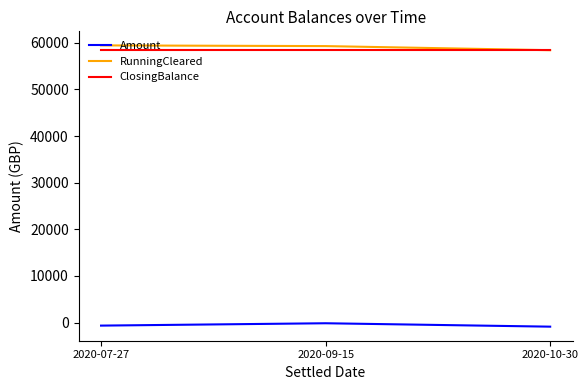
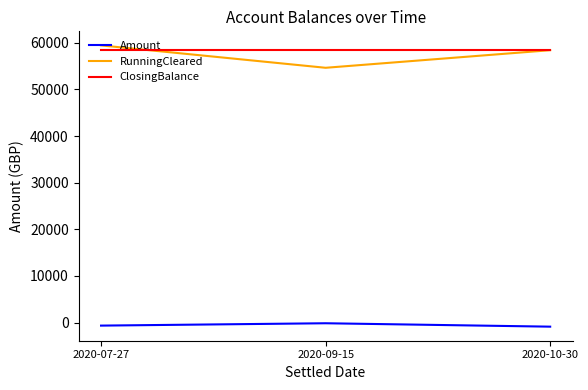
  {
    "Amount": {
      "2020-07-27": -1000,
      "2020-09-15": 0,
      "2020-10-30": -1000
    },
    "RunningCleared": {
      "2020-07-27": 59000,
-     "2020-09-15": 59000
+     "2020-09-15": 55000
    },
    "ClosingBalance": {
      "2020-07-27": 58000,
      "2020-09-15": 58000
    }
  }
